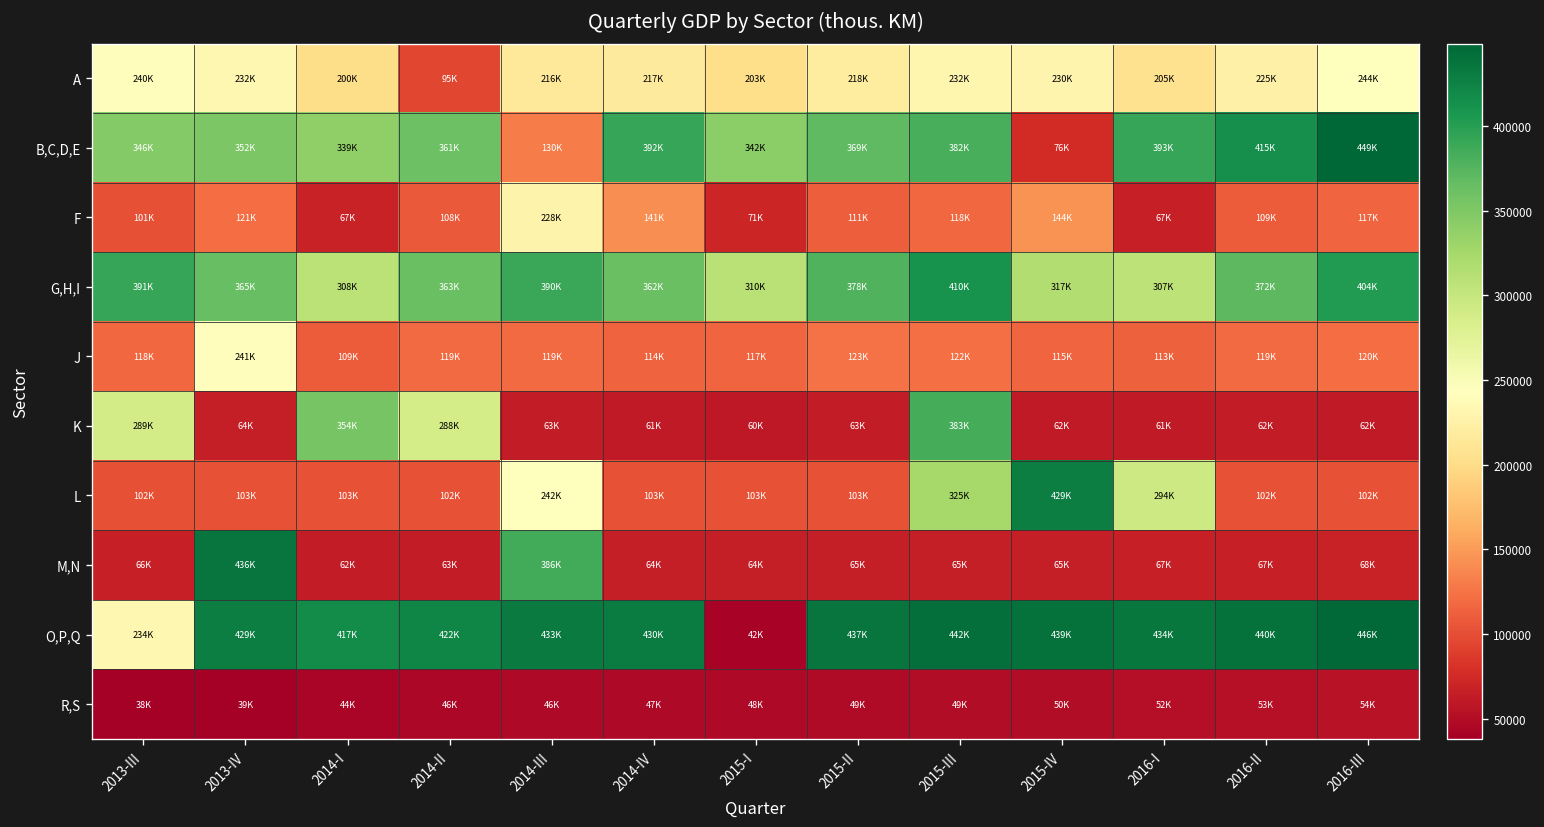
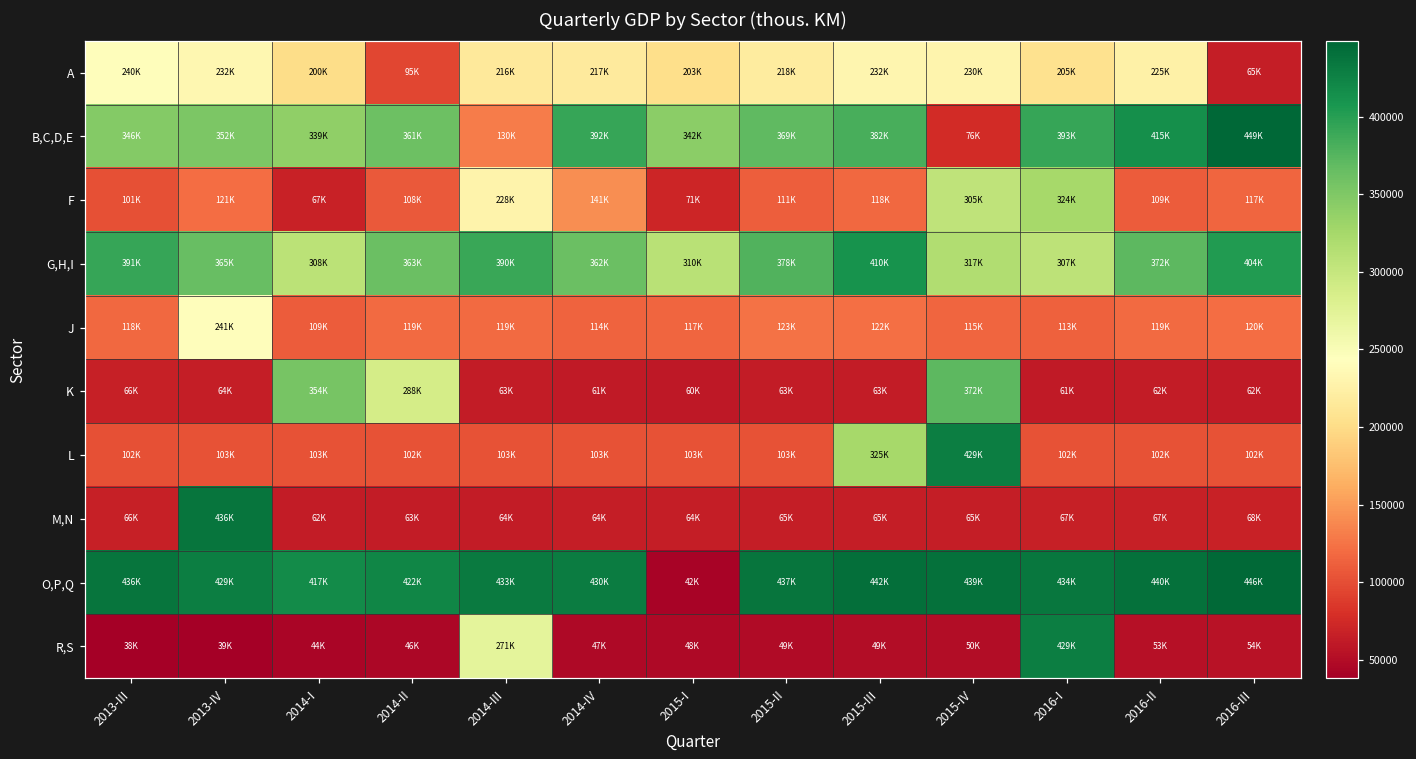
  {
    "A": {
      "2013-III": "240K",
      "2013-IV": "232K",
      "2014-I": "200K",
      "2014-II": "95K",
      "2014-III": "216K",
      "2014-IV": "217K",
      "2015-I": "203K",
      "2015-II": "218K",
      "2015-III": "232K",
      "2015-IV": "230K",
      "2016-I": "205K",
      "2016-II": "225K",
-     "2016-III": "244K"
+     "2016-III": "65K"
    },
    "B,C,D,E": {
      "2013-III": "346K",
      "2013-IV": "352K",
      "2014-I": "339K",
      "2014-II": "361K",
      "2014-III": "130K",
      "2014-IV": "392K",
      "2015-I": "342K",
      "2015-II": "369K",
      "2015-III": "382K",
      "2015-IV": "76K",
      "2016-I": "393K",
      "2016-II": "415K",
      "2016-III": "449K"
    },
    "F": {
      "2013-III": "101K",
      "2013-IV": "121K",
      "2014-I": "67K",
      "2014-II": "108K",
      "2014-III": "228K",
      "2014-IV": "141K",
      "2015-I": "71K",
      "2015-II": "111K",
      "2015-III": "118K",
-     "2015-IV": "144K",
-     "2016-I": "67K",
+     "2015-IV": "305K",
+     "2016-I": "324K",
      "2016-II": "109K",
      "2016-III": "117K"
    },
    "G,H,I": {
      "2013-III": "391K",
      "2013-IV": "365K",
      "2014-I": "308K",
      "2014-II": "363K",
      "2014-III": "390K",
      "2014-IV": "362K",
      "2015-I": "310K",
      "2015-II": "378K",
      "2015-III": "410K",
      "2015-IV": "317K",
      "2016-I": "307K",
      "2016-II": "372K",
      "2016-III": "404K"
    },
    "J": {
      "2013-III": "118K",
      "2013-IV": "241K",
      "2014-I": "109K",
      "2014-II": "119K",
      "2014-III": "119K",
      "2014-IV": "114K",
      "2015-I": "117K",
      "2015-II": "123K",
      "2015-III": "122K",
      "2015-IV": "115K",
      "2016-I": "113K",
      "2016-II": "119K",
      "2016-III": "120K"
    },
    "K": {
-     "2013-III": "289K",
+     "2013-III": "66K",
      "2013-IV": "64K",
      "2014-I": "354K",
      "2014-II": "288K",
      "2014-III": "63K",
      "2014-IV": "61K",
      "2015-I": "60K",
      "2015-II": "63K",
-     "2015-III": "383K",
-     "2015-IV": "62K",
+     "2015-III": "63K",
+     "2015-IV": "372K",
      "2016-I": "61K",
      "2016-II": "62K",
      "2016-III": "62K"
    },
    "L": {
      "2013-III": "102K",
      "2013-IV": "103K",
      "2014-I": "103K",
      "2014-II": "102K",
-     "2014-III": "242K",
+     "2014-III": "103K",
      "2014-IV": "103K",
      "2015-I": "103K",
      "2015-II": "103K",
      "2015-III": "325K",
      "2015-IV": "429K",
-     "2016-I": "294K",
+     "2016-I": "102K",
      "2016-II": "102K",
      "2016-III": "102K"
    },
    "M,N": {
      "2013-III": "66K",
      "2013-IV": "436K",
      "2014-I": "62K",
      "2014-II": "63K",
-     "2014-III": "386K",
+     "2014-III": "64K",
      "2014-IV": "64K",
      "2015-I": "64K",
      "2015-II": "65K",
      "2015-III": "65K",
      "2015-IV": "65K",
      "2016-I": "67K",
      "2016-II": "67K",
      "2016-III": "68K"
    },
    "O,P,Q": {
-     "2013-III": "234K",
+     "2013-III": "436K",
      "2013-IV": "429K",
      "2014-I": "417K",
      "2014-II": "422K",
      "2014-III": "433K",
      "2014-IV": "430K",
      "2015-I": "42K",
      "2015-II": "437K",
      "2015-III": "442K",
      "2015-IV": "439K",
      "2016-I": "434K",
      "2016-II": "440K",
      "2016-III": "446K"
    },
    "R,S": {
      "2013-III": "38K",
      "2013-IV": "39K",
      "2014-I": "44K",
      "2014-II": "46K",
-     "2014-III": "46K",
+     "2014-III": "271K",
      "2014-IV": "47K",
      "2015-I": "48K",
      "2015-II": "49K",
      "2015-III": "49K",
      "2015-IV": "50K",
-     "2016-I": "52K",
+     "2016-I": "429K",
      "2016-II": "53K",
      "2016-III": "54K"
    }
  }
